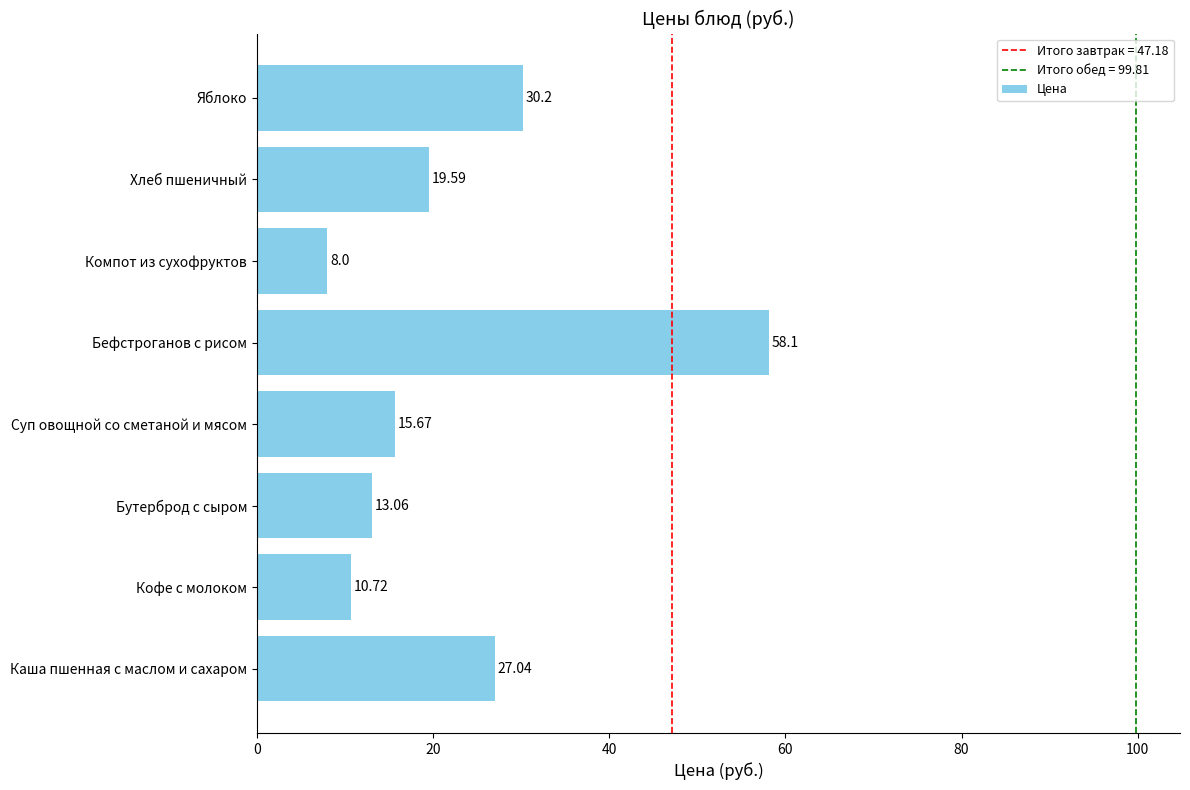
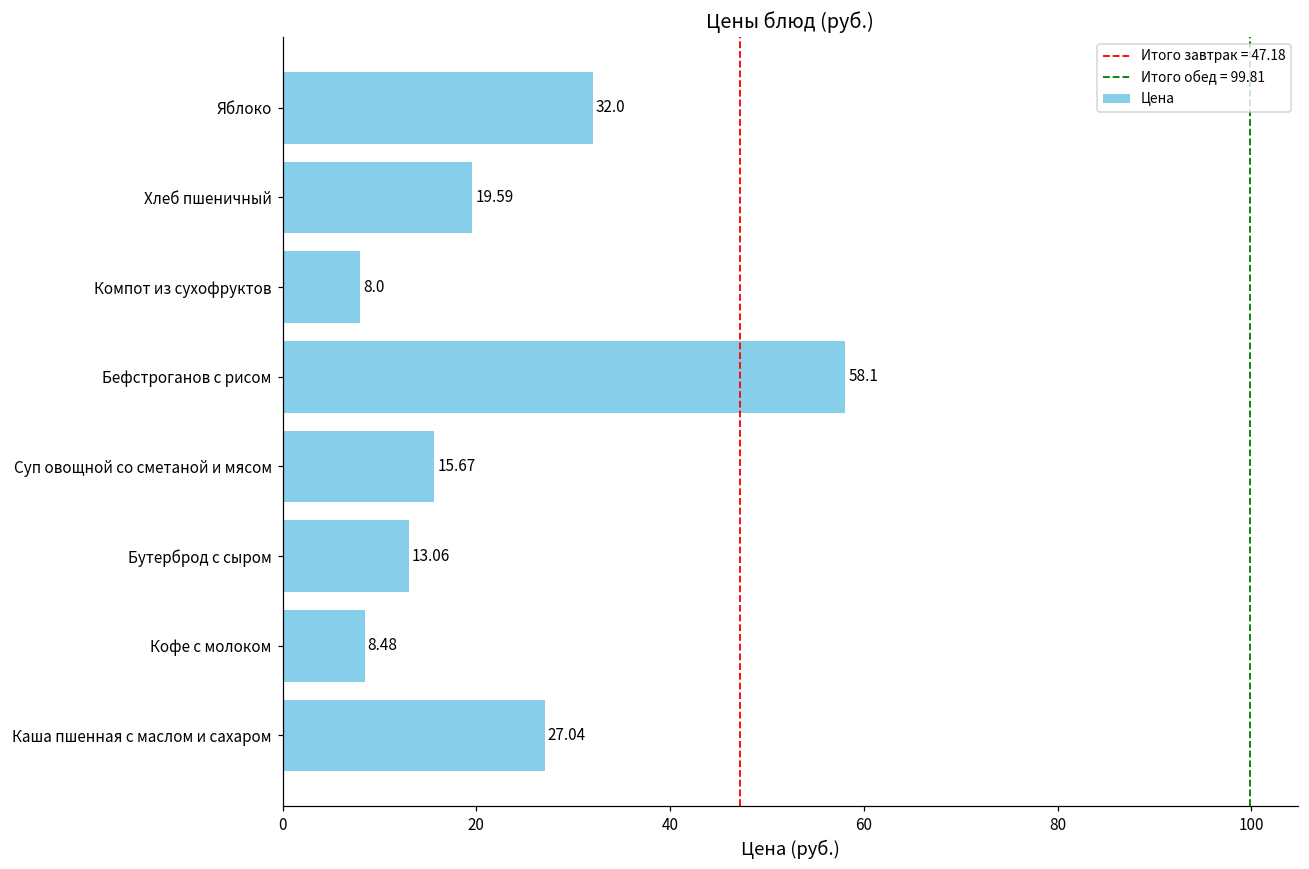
  {
-   "Яблоко": 30.2,
+   "Яблоко": 32.0,
    "Хлеб пшеничный": 19.59,
    "Компот из сухофруктов": 8.0,
    "Бефстроганов с рисом": 58.1,
    "Суп овощной со сметаной и мясом": 15.67,
    "Бутерброд с сыром": 13.06,
-   "Кофе с молоком": 10.72,
+   "Кофе с молоком": 8.48,
    "Каша пшенная с маслом и сахаром": 27.04
  }
